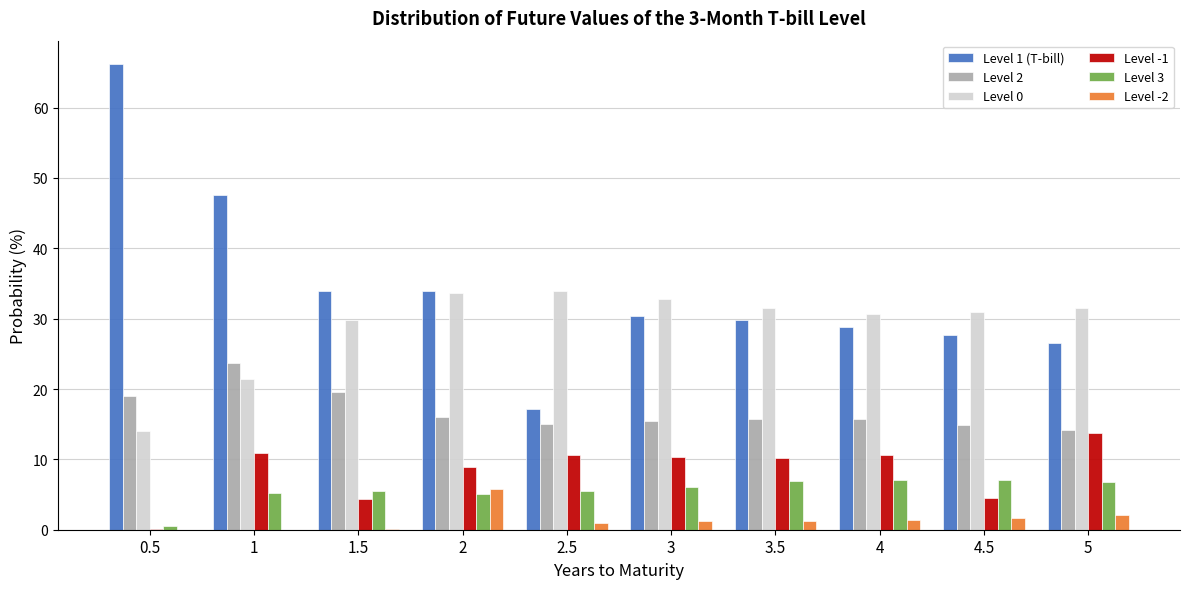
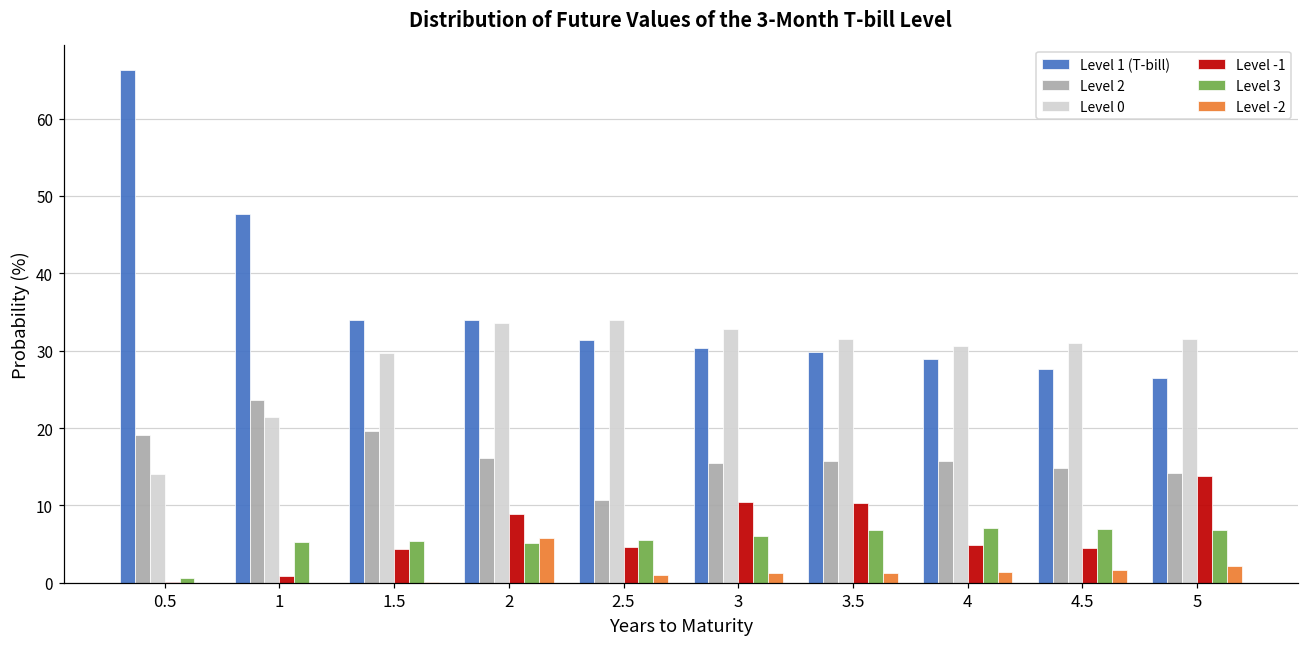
  {
    "Level 1 (T-bill)": {
      "0.5": 66,
      "1": 48,
      "1.5": 34,
      "2": 34,
-     "2.5": 17,
+     "2.5": 31,
      "3": 30,
      "3.5": 30,
      "4": 29,
      "4.5": 28,
      "5": 27
    },
    "Level 2": {
      "0.5": 19,
      "1": 24,
      "1.5": 20,
      "2": 16,
-     "2.5": 15,
+     "2.5": 11,
      "3": 16,
      "3.5": 16,
      "4": 16,
      "4.5": 15,
      "5": 14
    },
    "Level 0": {
      "0.5": 14,
      "1": 21,
      "1.5": 30,
      "2": 34,
      "2.5": 34,
      "3": 33,
      "3.5": 31,
      "4": 31,
      "4.5": 31,
      "5": 32
    },
    "Level -1": {
-     "1": 11,
+     "1": 1,
      "1.5": 4,
      "2": 9,
-     "2.5": 11,
+     "2.5": 5,
      "3": 10,
      "3.5": 10,
-     "4": 11,
+     "4": 5,
      "4.5": 4,
      "5": 14
    },
    "Level 3": {
      "0.5": 1,
      "1": 5,
      "1.5": 5,
      "2": 5,
      "2.5": 6,
      "3": 6,
      "3.5": 7,
      "4": 7,
      "4.5": 7,
      "5": 7
    },
    "Level -2": {
      "0.5": 0,
      "2": 6,
      "2.5": 1,
      "3": 1,
      "3.5": 1,
      "4": 1,
      "4.5": 2,
      "5": 2
    }
  }
